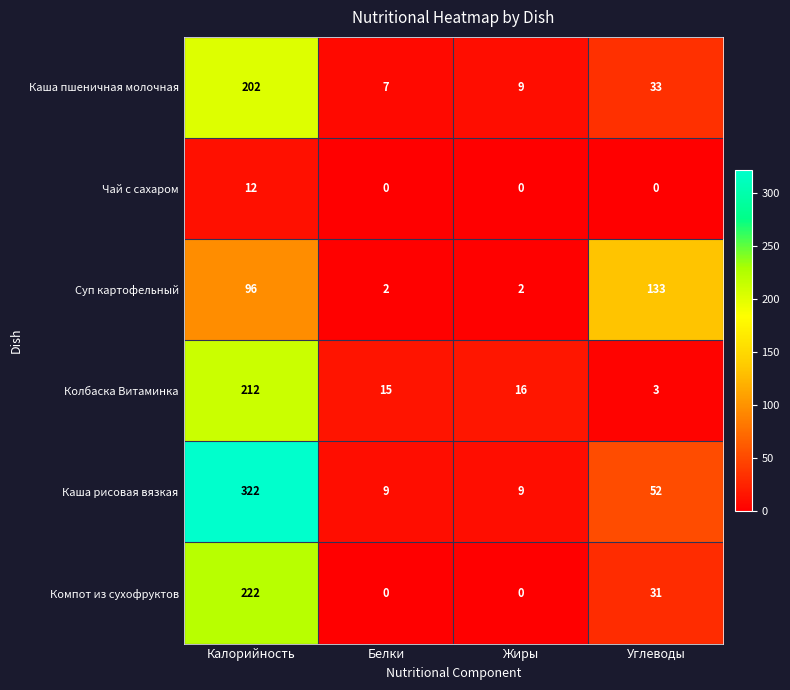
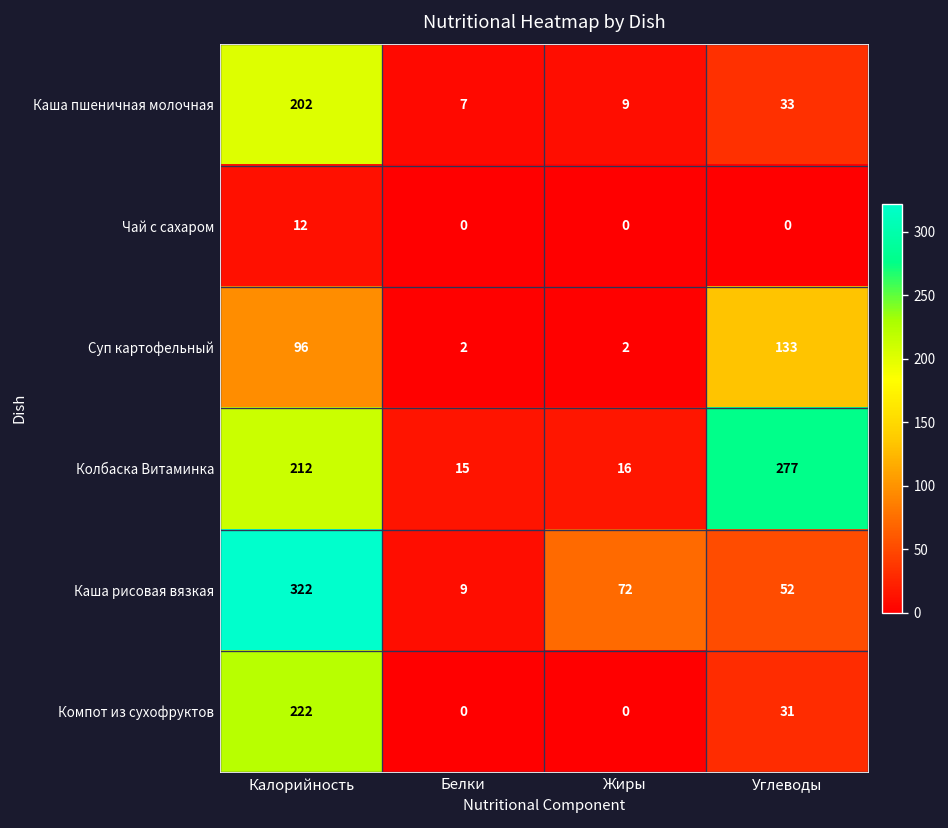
  {
    "Каша пшеничная молочная": {
      "Калорийность": 202,
      "Белки": 7,
      "Жиры": 9,
      "Углеводы": 33
    },
    "Чай с сахаром": {
      "Калорийность": 12,
      "Белки": 0,
      "Жиры": 0,
      "Углеводы": 0
    },
    "Суп картофельный": {
      "Калорийность": 96,
      "Белки": 2,
      "Жиры": 2,
      "Углеводы": 133
    },
    "Колбаска Витаминка": {
      "Калорийность": 212,
      "Белки": 15,
      "Жиры": 16,
-     "Углеводы": 3
+     "Углеводы": 277
    },
    "Каша рисовая вязкая": {
      "Калорийность": 322,
      "Белки": 9,
-     "Жиры": 9,
+     "Жиры": 72,
      "Углеводы": 52
    },
    "Компот из сухофруктов": {
      "Калорийность": 222,
      "Белки": 0,
      "Жиры": 0,
      "Углеводы": 31
    }
  }
